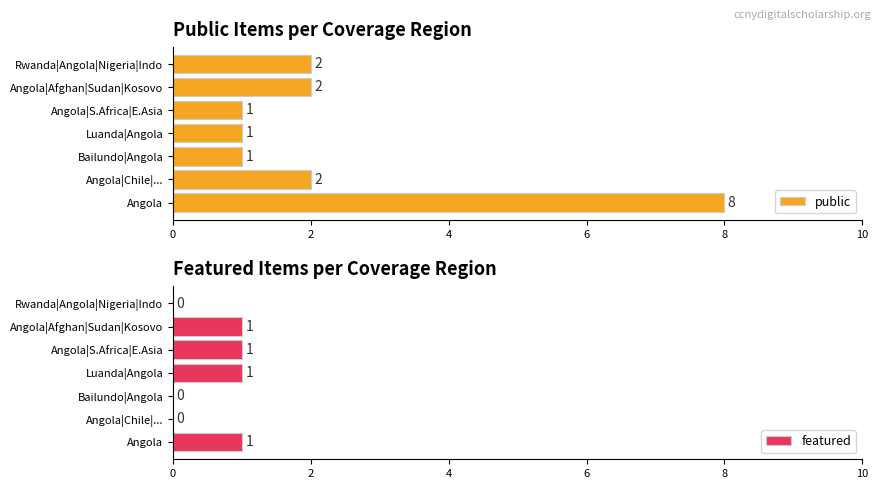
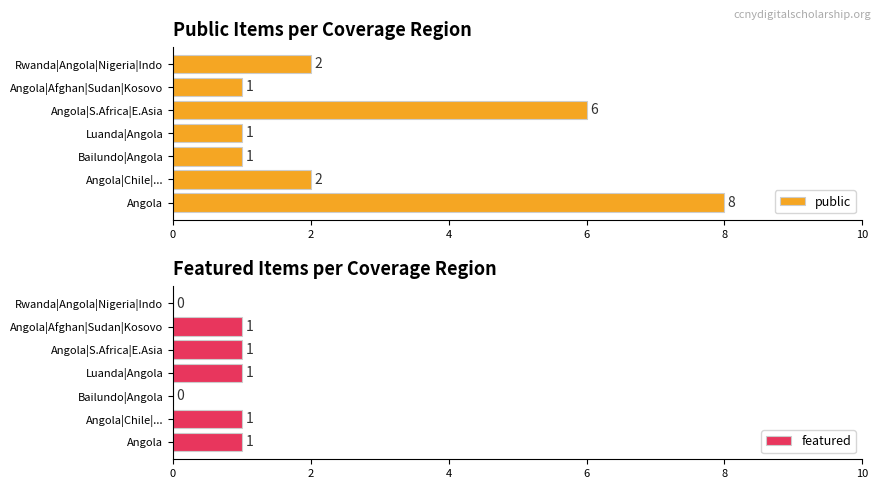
  {
    "Public Items per Coverage Region": {
      "Rwanda|Angola|Nigeria|Indo": 2,
-     "Angola|Afghan|Sudan|Kosovo": 2,
-     "Angola|S.Africa|E.Asia": 1,
+     "Angola|Afghan|Sudan|Kosovo": 1,
+     "Angola|S.Africa|E.Asia": 6,
      "Luanda|Angola": 1,
      "Bailundo|Angola": 1,
      "Angola|Chile|...": 2,
      "Angola": 8
    },
    "Featured Items per Coverage Region": {
      "Rwanda|Angola|Nigeria|Indo": 0,
      "Angola|Afghan|Sudan|Kosovo": 1,
      "Angola|S.Africa|E.Asia": 1,
      "Luanda|Angola": 1,
      "Bailundo|Angola": 0,
-     "Angola|Chile|...": 0,
+     "Angola|Chile|...": 1,
      "Angola": 1
    }
  }
